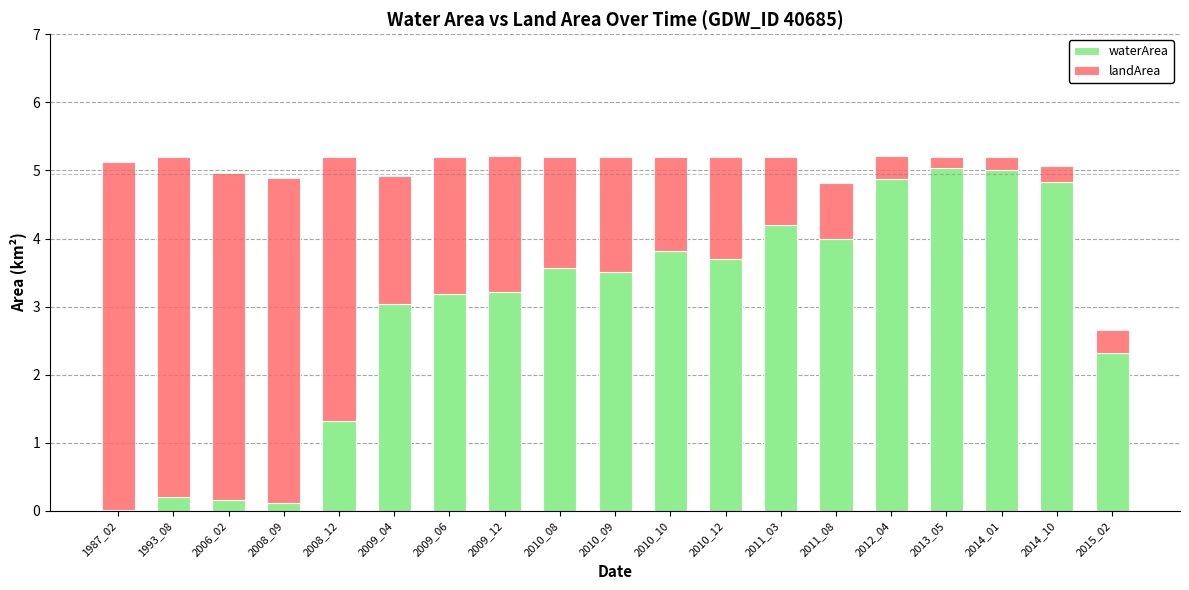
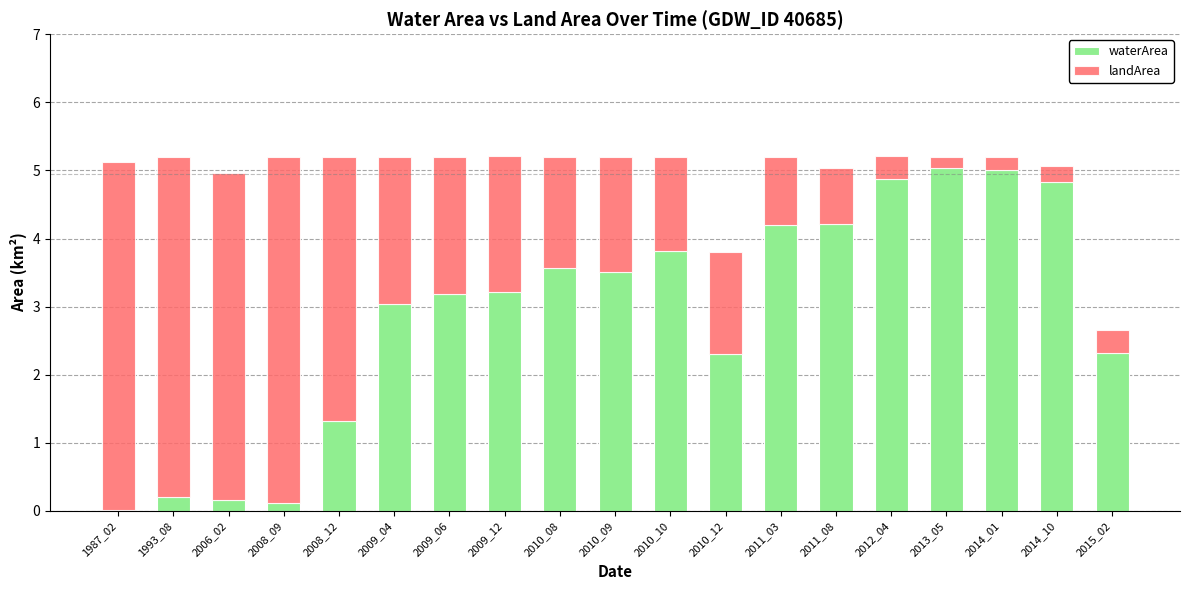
  {
    "waterArea": {
      "1993_08": 0.2,
      "2006_02": 0.2,
      "2008_09": 0.1,
      "2008_12": 1.3,
      "2009_04": 3.0,
      "2009_06": 3.2,
      "2009_12": 3.2,
      "2010_08": 3.6,
      "2010_09": 3.5,
      "2010_10": 3.8,
-     "2010_12": 3.7,
+     "2010_12": 2.3,
      "2011_03": 4.2,
-     "2011_08": 4.0,
+     "2011_08": 4.2,
      "2012_04": 4.9,
      "2013_05": 5.0,
      "2014_01": 5.0,
      "2014_10": 4.8,
      "2015_02": 2.3
    },
    "landArea": {
      "1987_02": 5.1,
      "1993_08": 5.0,
      "2006_02": 4.8,
-     "2008_09": 4.8,
+     "2008_09": 5.1,
      "2008_12": 3.9,
-     "2009_04": 1.9,
+     "2009_04": 2.2,
      "2009_06": 2.0,
      "2009_12": 2.0,
      "2010_08": 1.6,
      "2010_09": 1.7,
      "2010_10": 1.4,
      "2010_12": 1.5,
      "2011_03": 1.0,
      "2011_08": 0.8,
      "2012_04": 0.3,
      "2013_05": 0.2,
      "2014_01": 0.2,
      "2014_10": 0.2,
      "2015_02": 0.3
    }
  }
